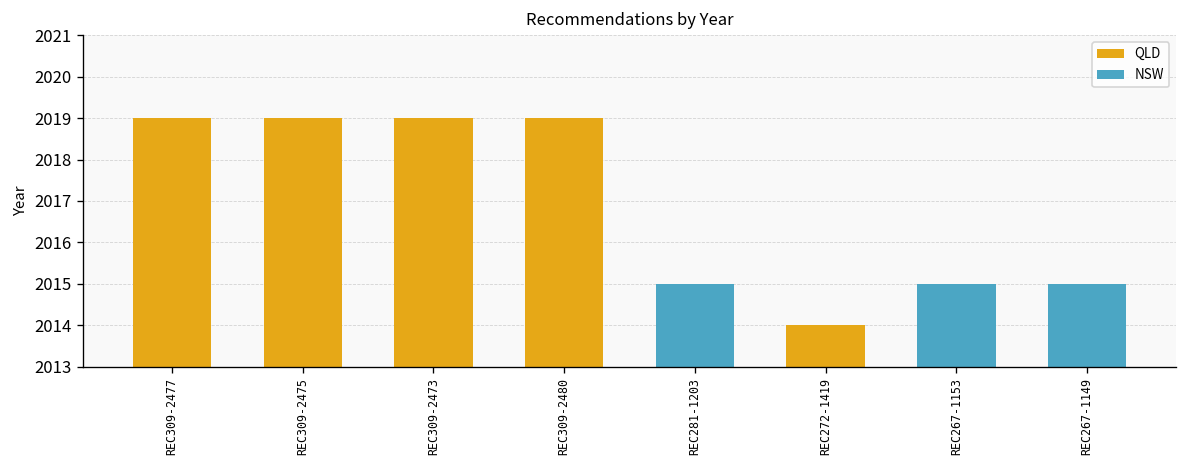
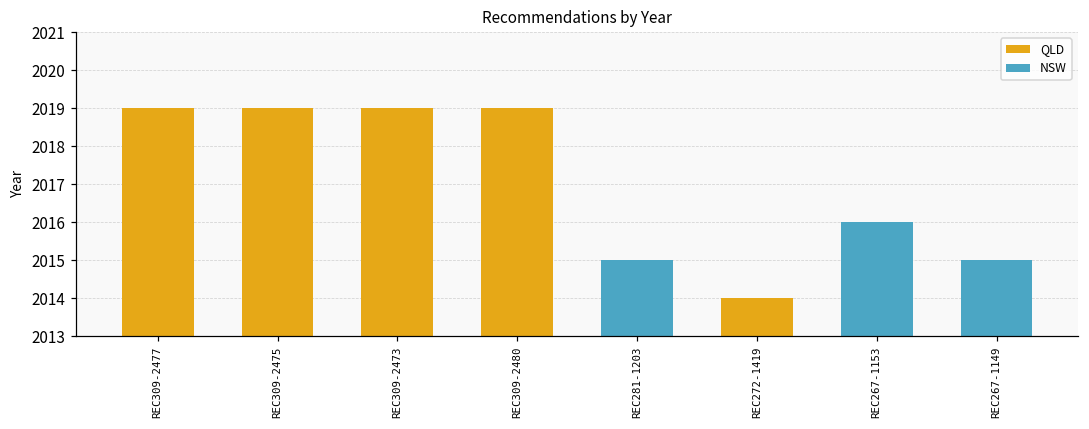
  {
    "QLD": {
      "REC309-2477": 2019,
      "REC309-2475": 2019,
      "REC309-2473": 2019,
      "REC309-2480": 2019,
      "REC272-1419": 2014
    },
    "NSW": {
      "REC281-1203": 2015,
-     "REC267-1153": 2015,
+     "REC267-1153": 2016,
      "REC267-1149": 2015
    }
  }
